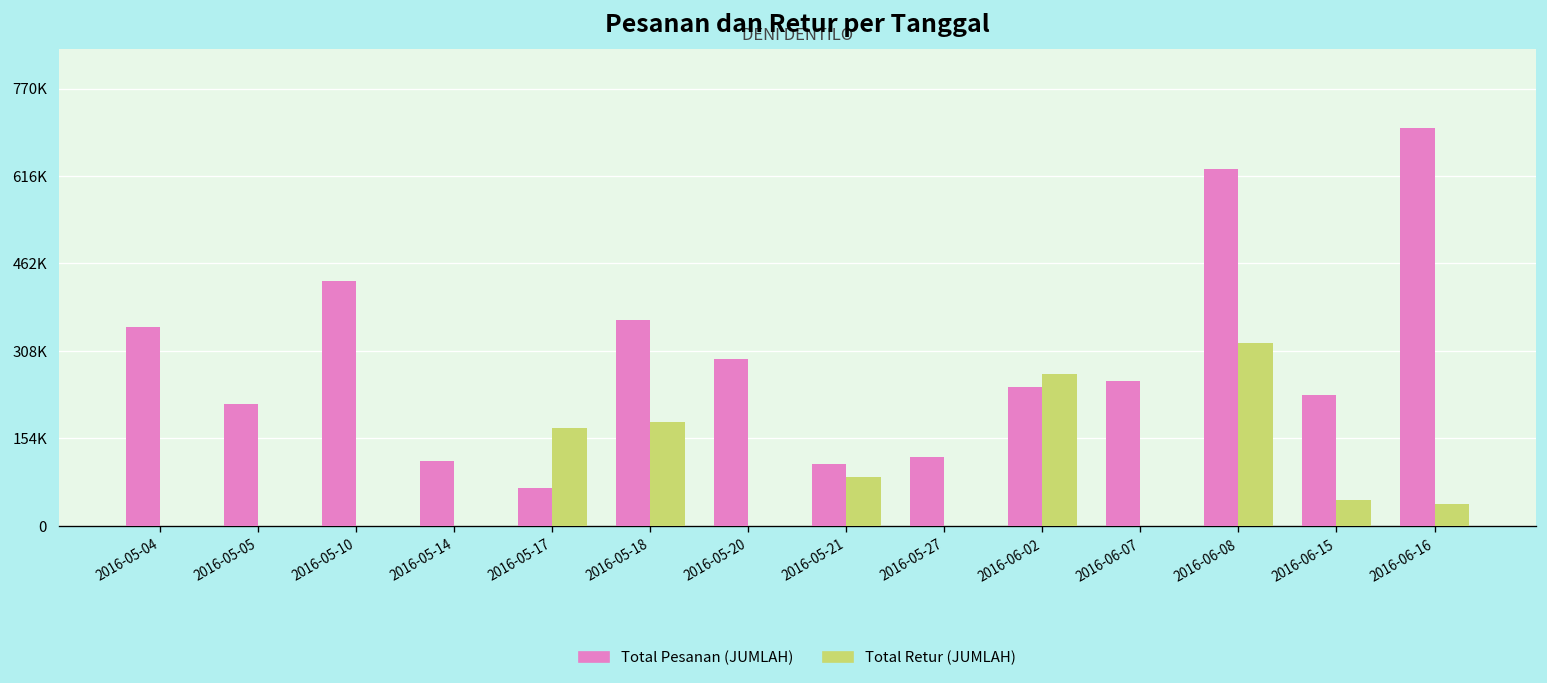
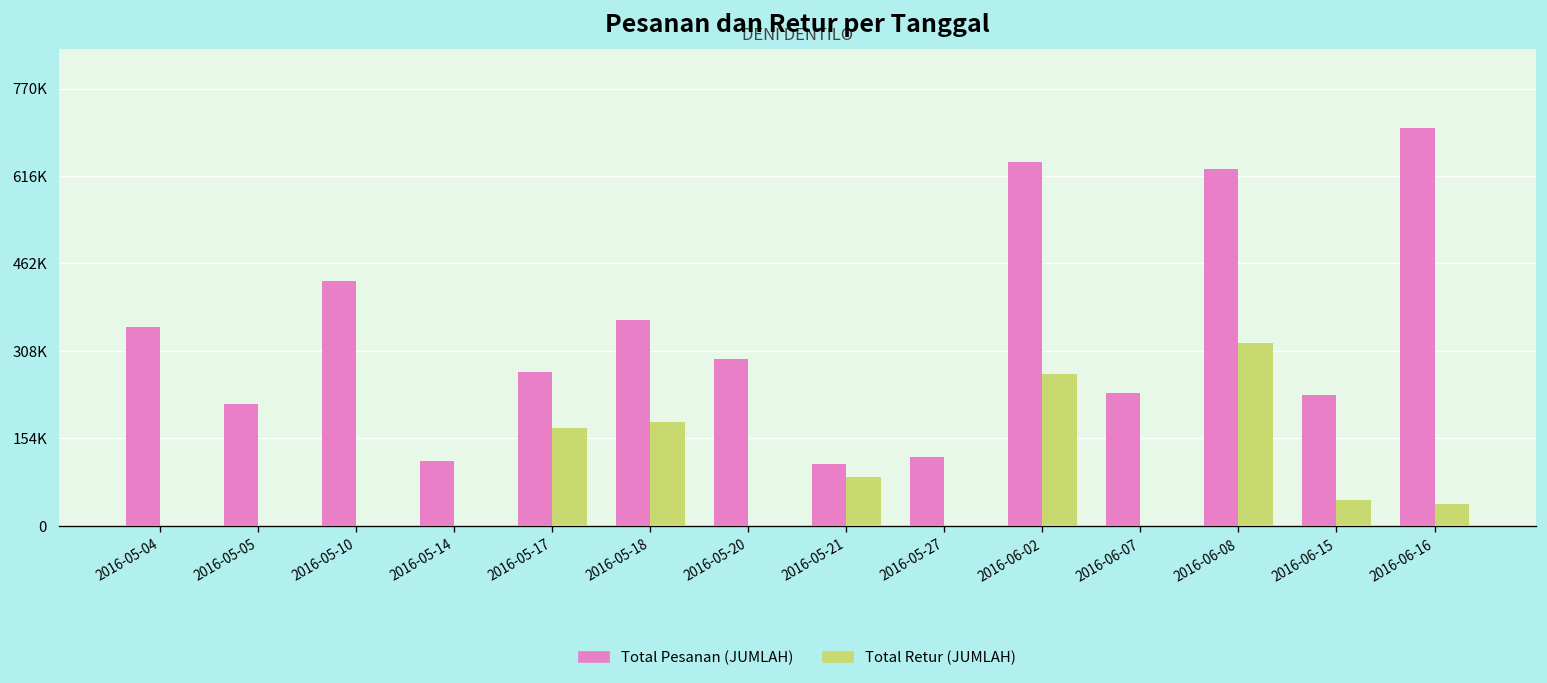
  {
    "Total Pesanan (JUMLAH)": {
      "2016-05-04": 350000,
      "2016-05-05": 210000,
      "2016-05-10": 430000,
      "2016-05-14": 110000,
-     "2016-05-17": 70000,
+     "2016-05-17": 270000,
      "2016-05-18": 360000,
      "2016-05-20": 290000,
      "2016-05-21": 110000,
      "2016-05-27": 120000,
-     "2016-06-02": 250000,
-     "2016-06-07": 250000,
+     "2016-06-02": 640000,
+     "2016-06-07": 240000,
      "2016-06-08": 630000,
      "2016-06-15": 230000,
      "2016-06-16": 700000
    },
    "Total Retur (JUMLAH)": {
      "2016-05-04": 0,
      "2016-05-05": 0,
      "2016-05-10": 0,
      "2016-05-14": 0,
      "2016-05-17": 170000,
      "2016-05-18": 180000,
      "2016-05-20": 0,
      "2016-05-21": 90000,
      "2016-05-27": 0,
      "2016-06-02": 270000,
      "2016-06-07": 0,
      "2016-06-08": 320000,
      "2016-06-15": 50000,
      "2016-06-16": 40000
    }
  }
